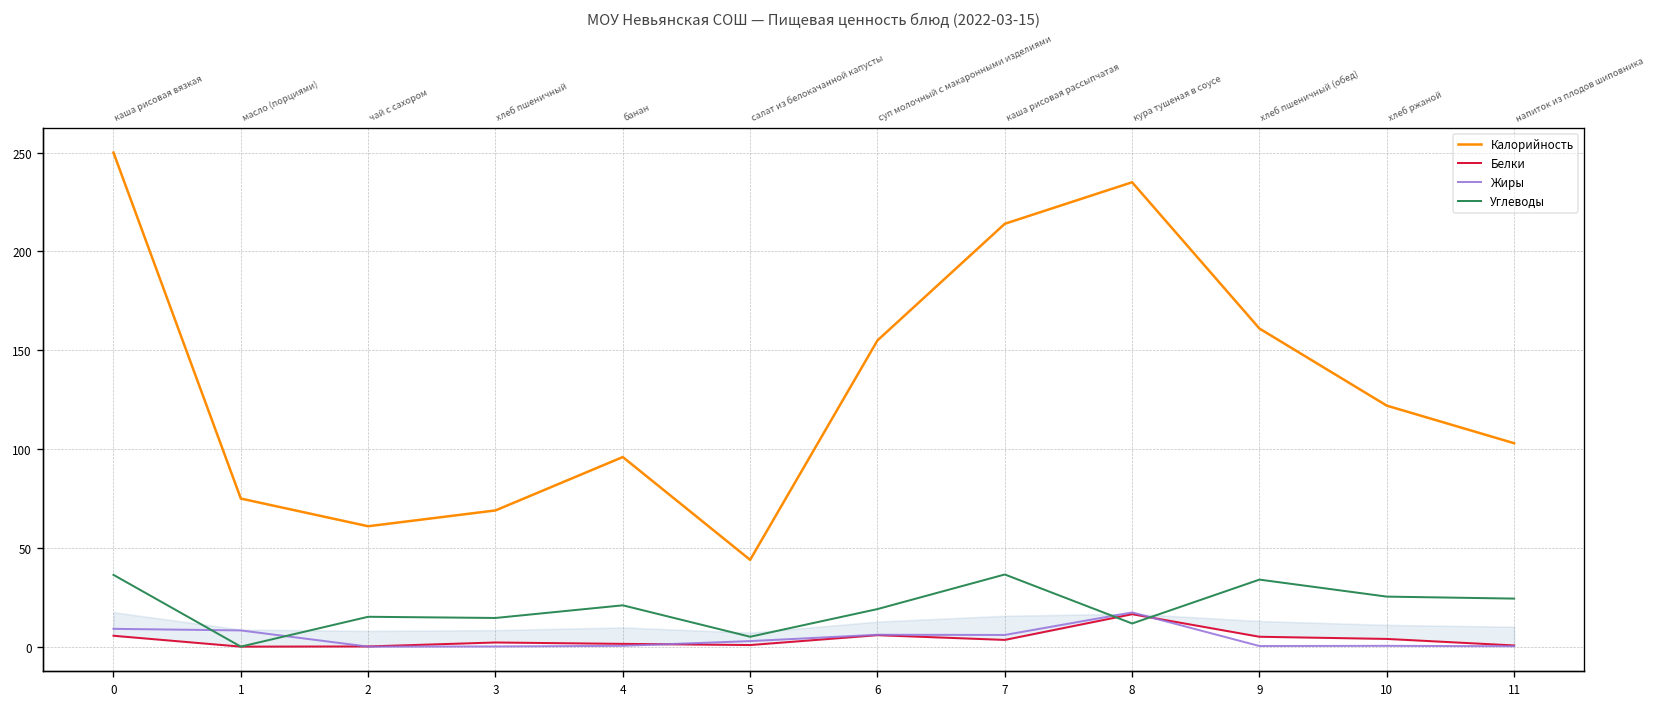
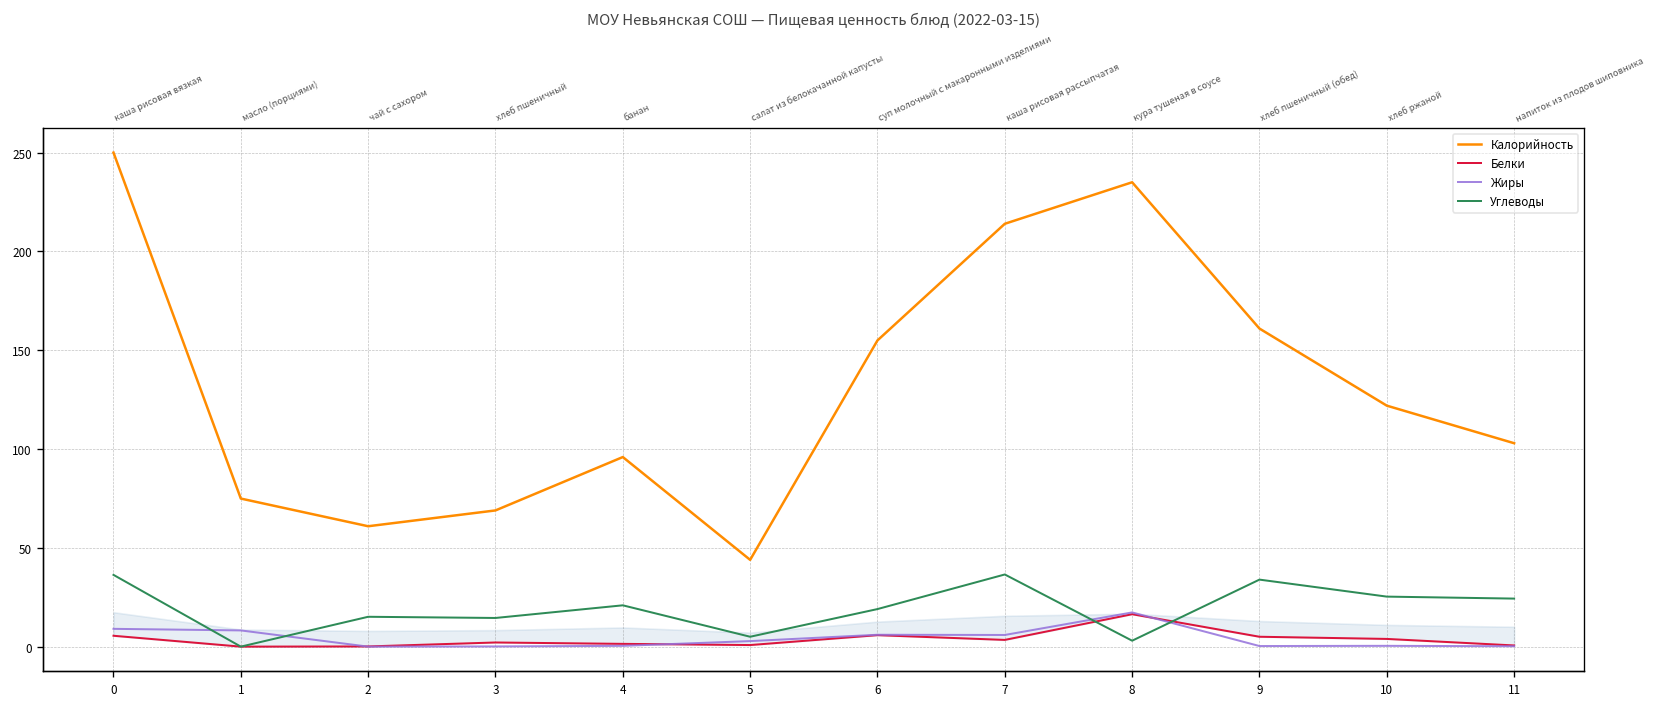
  {
    "Калорийность": {
      "0": 250,
      "1": 75,
      "2": 61,
      "3": 69,
      "4": 96,
      "5": 44,
      "6": 155,
      "7": 214,
      "8": 235,
      "9": 161,
      "10": 122,
      "11": 103
    },
    "Белки": {
      "0": 6,
      "3": 2,
      "5": 1,
      "7": 4,
      "9": 5,
      "10": 4
    },
    "Жиры": {
      "0": 9,
      "3": 0,
      "5": 3,
      "7": 6,
      "9": 0,
      "10": 1
    },
    "Углеводы": {
      "0": 36,
      "2": 15,
      "3": 15,
      "4": 21,
      "5": 5,
      "6": 19,
      "7": 37,
-     "8": 12,
+     "8": 3,
      "9": 34,
      "10": 25,
      "11": 24
    }
  }
